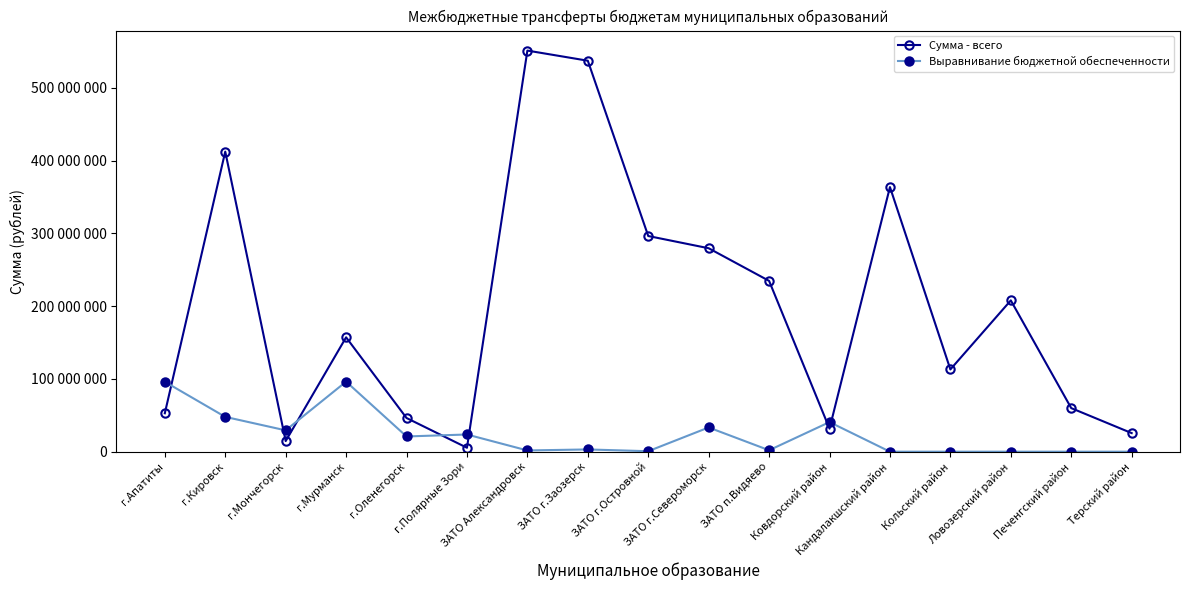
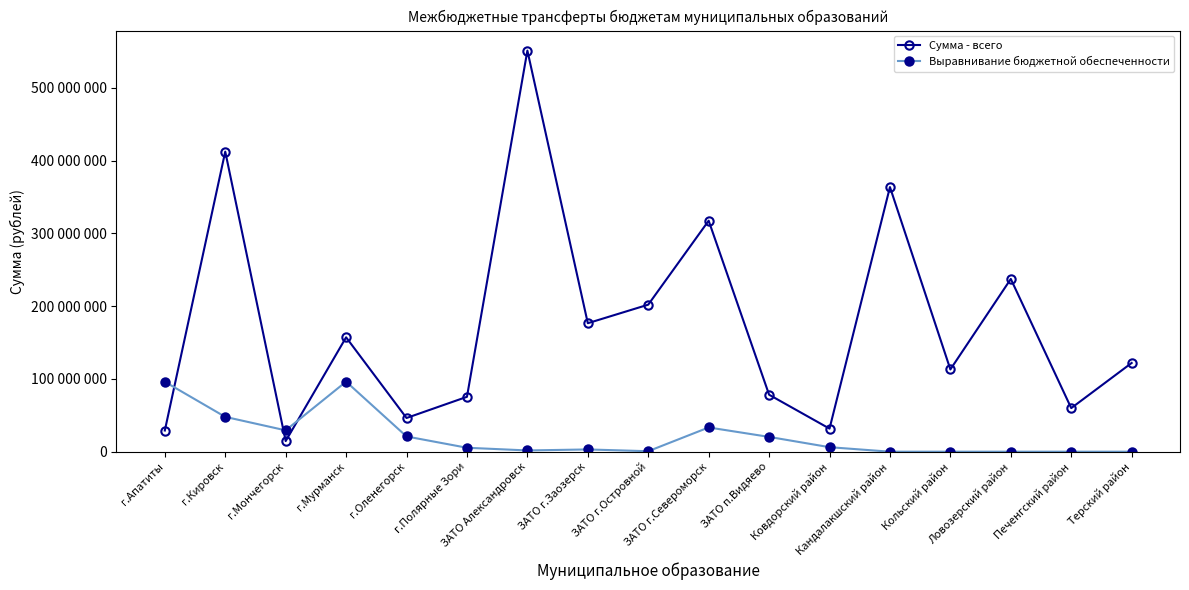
  {
    "Сумма - всего": {
-     "г.Апатиты": 50000000,
+     "г.Апатиты": 30000000,
      "г.Кировск": 410000000,
      "г.Мончегорск": 10000000,
      "г.Мурманск": 160000000,
      "г.Оленегорск": 50000000,
-     "г.Полярные Зори": 10000000,
+     "г.Полярные Зори": 80000000,
      "ЗАТО Александровск": 550000000,
-     "ЗАТО г.Заозерск": 540000000,
-     "ЗАТО г.Островной": 300000000,
-     "ЗАТО г.Североморск": 280000000,
-     "ЗАТО п.Видяево": 230000000,
+     "ЗАТО г.Заозерск": 180000000,
+     "ЗАТО г.Островной": 200000000,
+     "ЗАТО г.Североморск": 320000000,
+     "ЗАТО п.Видяево": 80000000,
      "Ковдорский район": 30000000,
      "Кандалакшский район": 360000000,
      "Кольский район": 110000000,
-     "Ловозерский район": 210000000,
+     "Ловозерский район": 240000000,
      "Печенгский район": 60000000,
-     "Терский район": 30000000
+     "Терский район": 120000000
    },
    "Выравнивание бюджетной обеспеченности": {
      "г.Апатиты": 100000000,
      "г.Кировск": 50000000,
      "г.Мончегорск": 30000000,
      "г.Мурманск": 100000000,
      "г.Оленегорск": 20000000,
-     "г.Полярные Зори": 20000000,
+     "г.Полярные Зори": 10000000,
      "ЗАТО Александровск": 0,
      "ЗАТО г.Заозерск": 0,
      "ЗАТО г.Островной": 0,
      "ЗАТО г.Североморск": 30000000,
-     "ЗАТО п.Видяево": 0,
-     "Ковдорский район": 40000000,
+     "ЗАТО п.Видяево": 20000000,
+     "Ковдорский район": 10000000,
      "Кандалакшский район": 0,
      "Кольский район": 0,
      "Ловозерский район": 0,
      "Печенгский район": 0,
      "Терский район": 0
    }
  }
